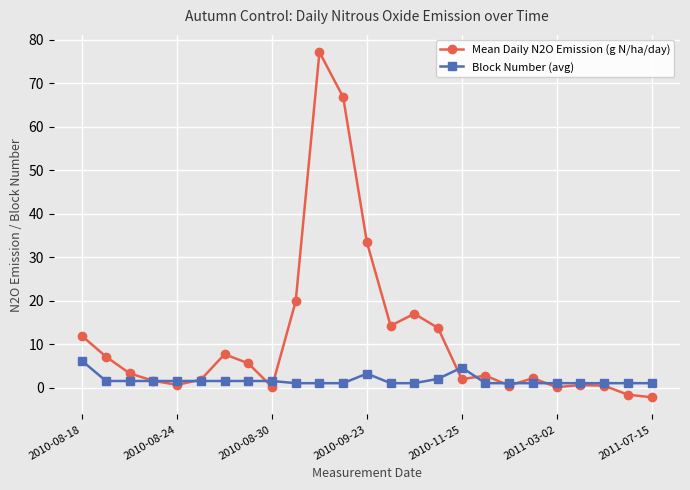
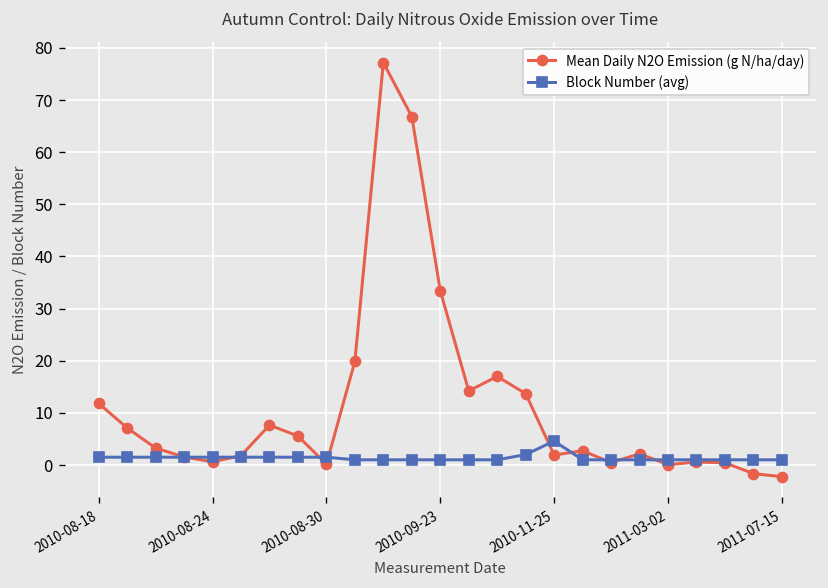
  {
    "Mean Daily N2O Emission (g N/ha/day)": {
      "2010-08-18": 12,
      "2010-08-24": 1,
      "2010-08-30": 0,
      "2010-09-23": 33,
      "2010-11-25": 2,
      "2011-03-02": 0,
      "2011-07-15": -2
    },
    "Block Number (avg)": {
-     "2010-08-18": 6,
+     "2010-08-18": 2,
      "2010-08-24": 2,
      "2010-08-30": 2,
-     "2010-09-23": 3,
+     "2010-09-23": 1,
      "2010-11-25": 5,
      "2011-03-02": 1,
      "2011-07-15": 1
    }
  }
